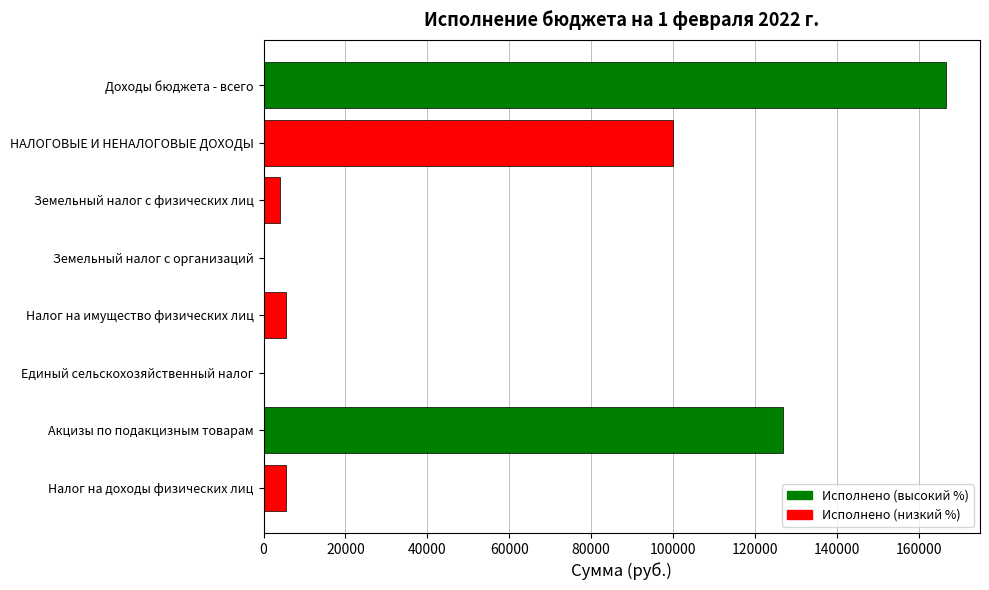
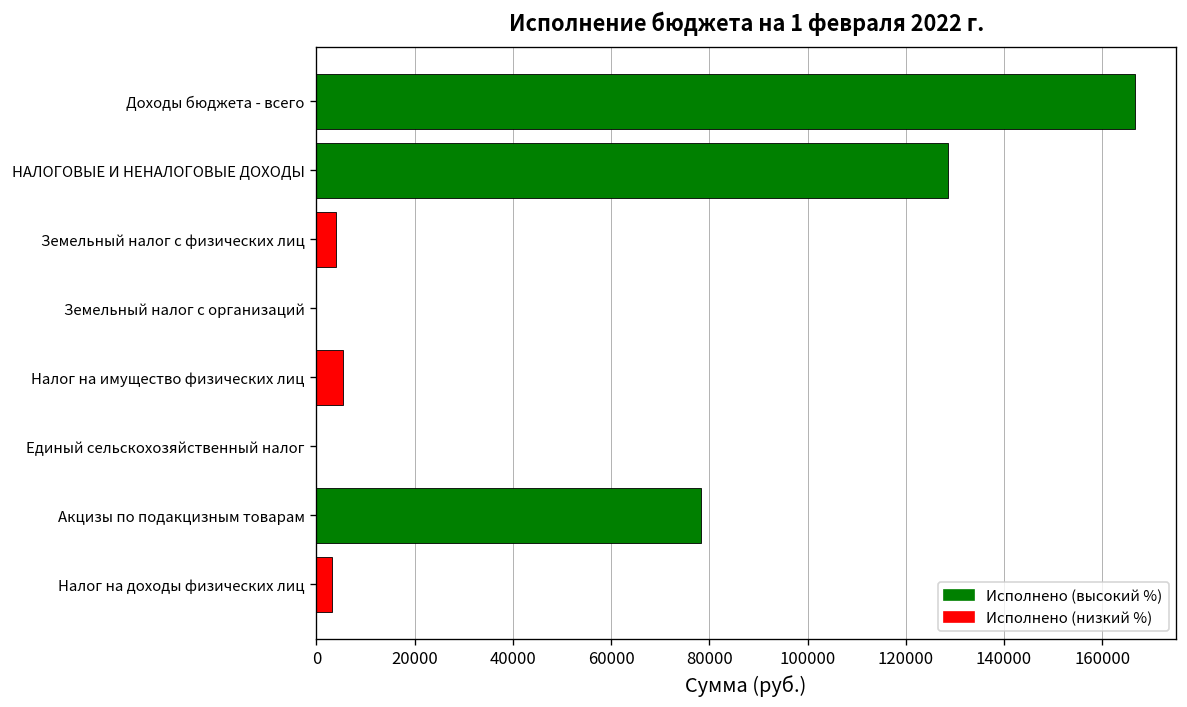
  {
    "Доходы бюджета - всего": 167000,
-   "НАЛОГОВЫЕ И НЕНАЛОГОВЫЕ ДОХОДЫ": 100000,
+   "НАЛОГОВЫЕ И НЕНАЛОГОВЫЕ ДОХОДЫ": 129000,
    "Земельный налог с физических лиц": 4000,
    "Земельный налог с организаций": 0,
    "Налог на имущество физических лиц": 6000,
    "Единый сельскохозяйственный налог": 0,
-   "Акцизы по подакцизным товарам": 127000,
-   "Налог на доходы физических лиц": 5000
+   "Акцизы по подакцизным товарам": 78000,
+   "Налог на доходы физических лиц": 3000
  }
